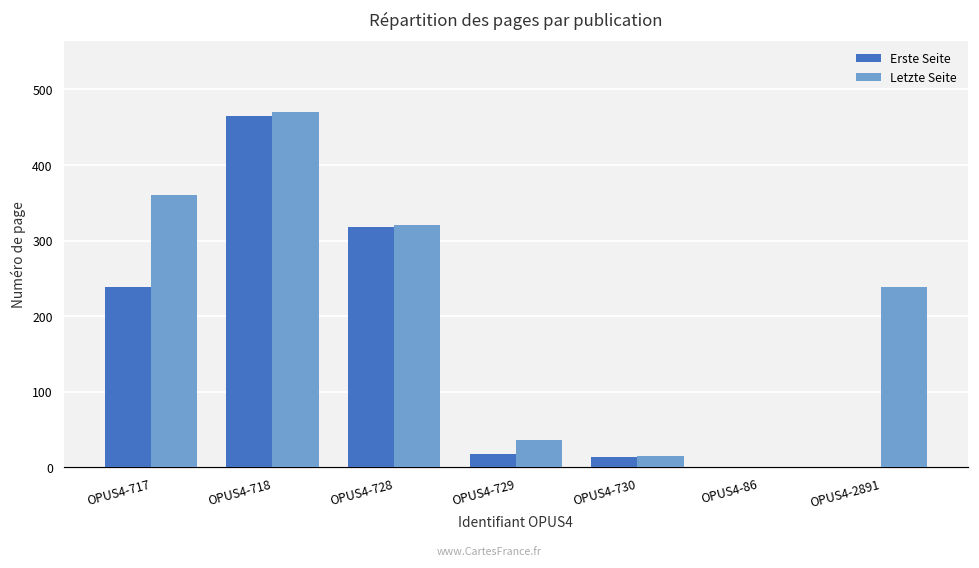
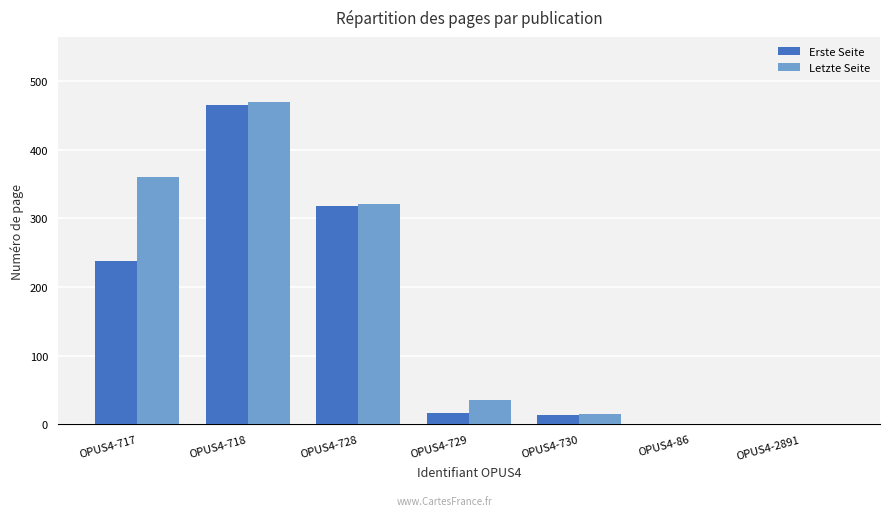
  {
    "Erste Seite": {
      "OPUS4-717": 240,
      "OPUS4-718": 470,
      "OPUS4-728": 320,
      "OPUS4-729": 20,
      "OPUS4-730": 10,
      "OPUS4-86": 0,
      "OPUS4-2891": 0
    },
    "Letzte Seite": {
      "OPUS4-717": 360,
      "OPUS4-718": 470,
      "OPUS4-728": 320,
      "OPUS4-729": 40,
      "OPUS4-730": 20,
      "OPUS4-86": 0,
-     "OPUS4-2891": 240
+     "OPUS4-2891": 0
    }
  }
